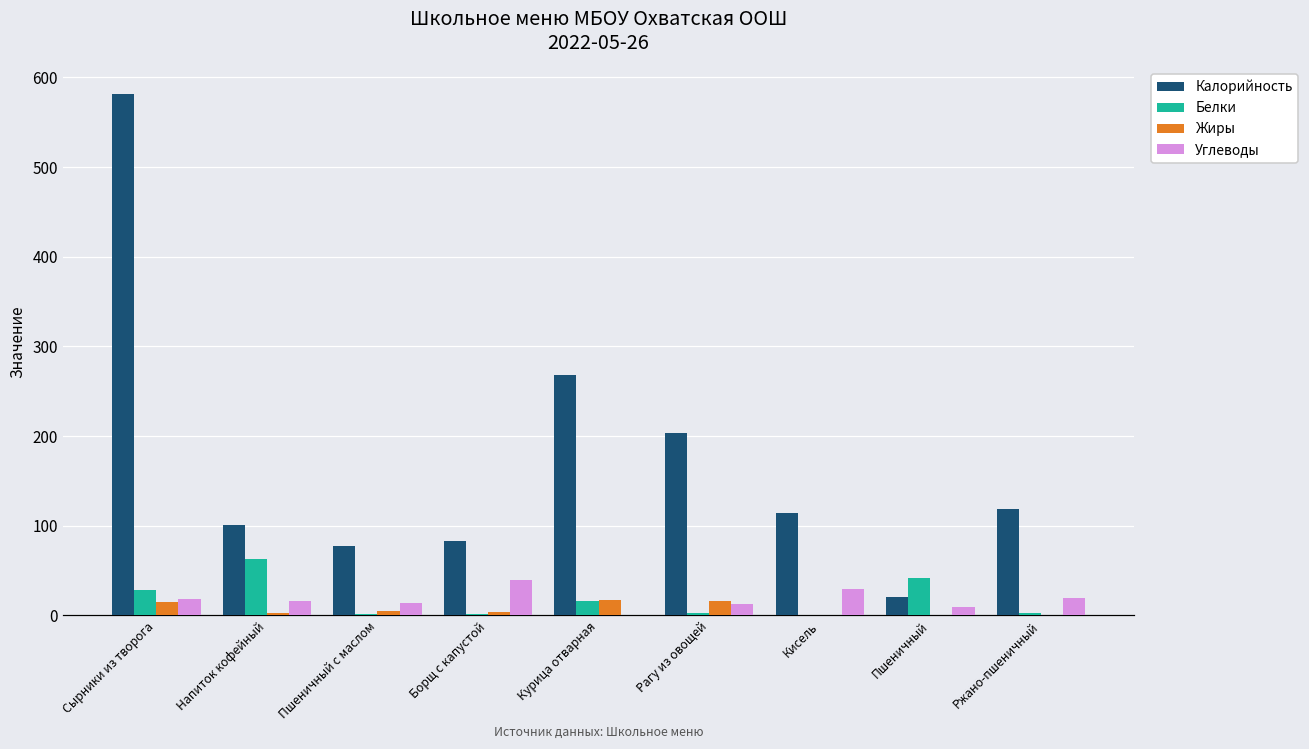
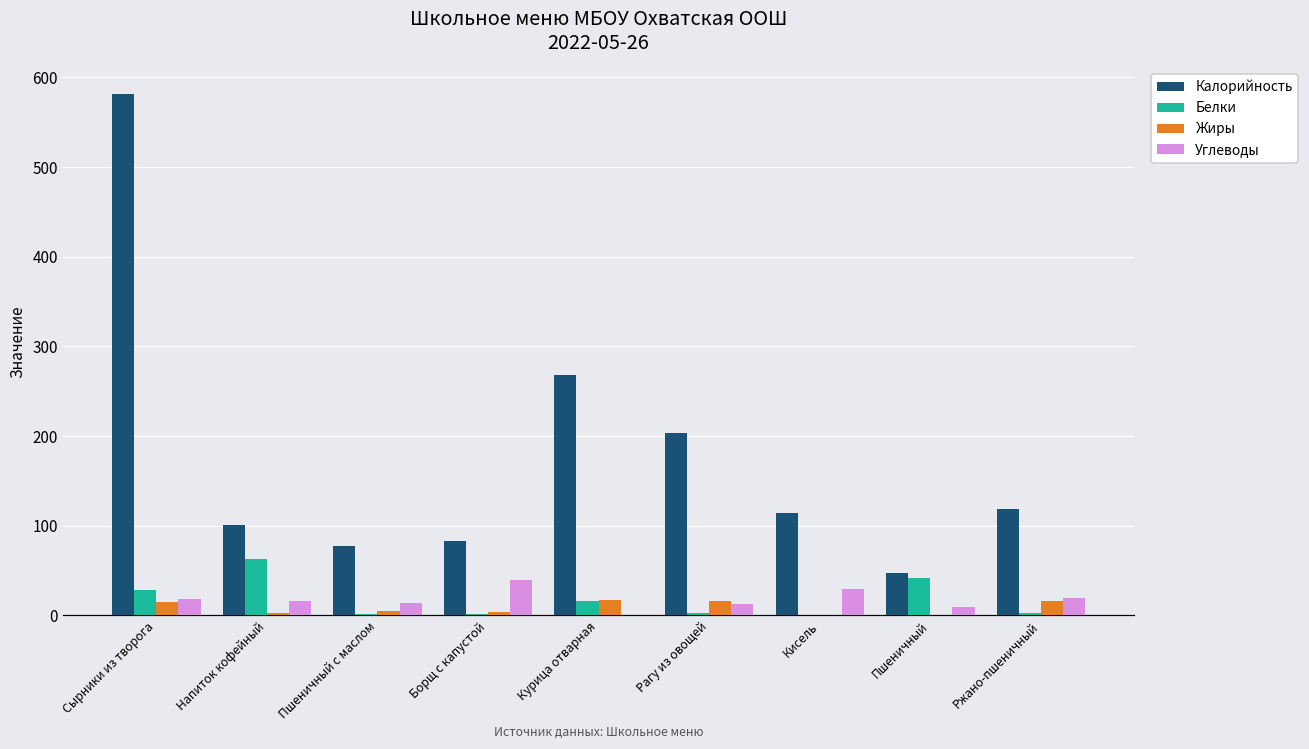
  {
    "Калорийность": {
      "Сырники из творога": 580,
      "Напиток кофейный": 100,
      "Пшеничный с маслом": 80,
      "Борщ с капустой": 80,
      "Курица отварная": 270,
      "Рагу из овощей": 200,
      "Кисель": 110,
-     "Пшеничный": 20,
+     "Пшеничный": 50,
      "Ржано-пшеничный": 120
    },
    "Белки": {
      "Сырники из творога": 30,
      "Напиток кофейный": 60,
      "Курица отварная": 20,
      "Пшеничный": 40
    },
    "Жиры": {
      "Сырники из творога": 20,
      "Пшеничный с маслом": 0,
      "Борщ с капустой": 0,
      "Курица отварная": 20,
      "Рагу из овощей": 20,
      "Кисель": 0,
-     "Ржано-пшеничный": 0
+     "Ржано-пшеничный": 20
    },
    "Углеводы": {
      "Сырники из творога": 20,
      "Напиток кофейный": 20,
      "Пшеничный с маслом": 10,
      "Борщ с капустой": 40,
      "Рагу из овощей": 10,
      "Кисель": 30,
      "Пшеничный": 10,
      "Ржано-пшеничный": 20
    }
  }
